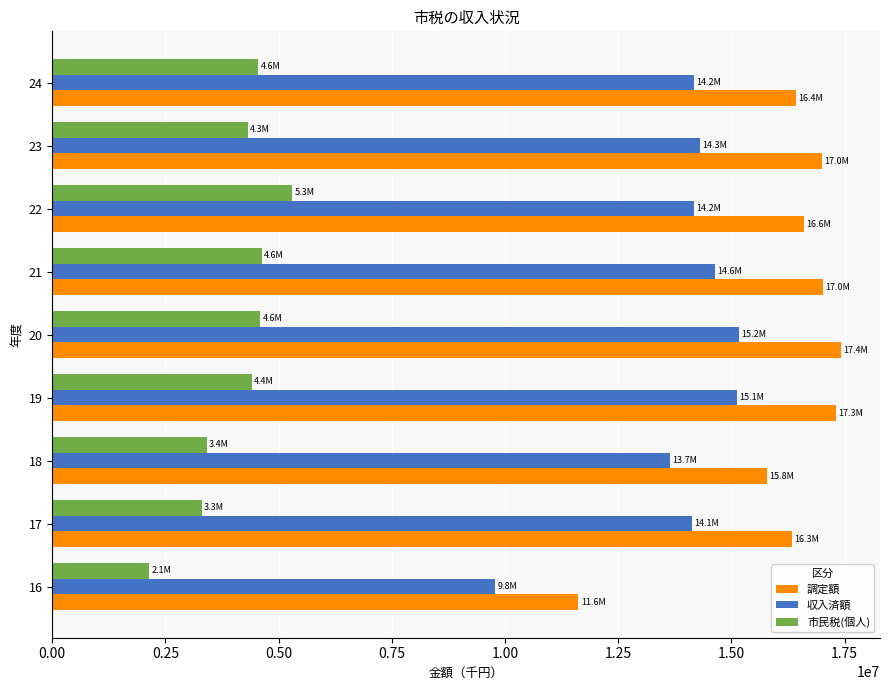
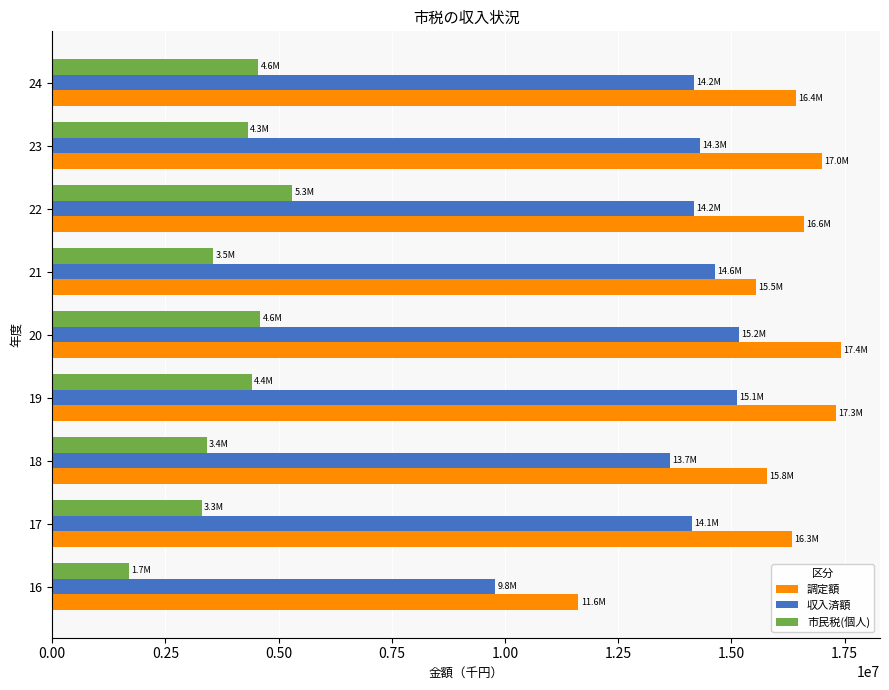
  {
    "調定額": {
      "24": "16.4M",
      "23": "17.0M",
      "22": "16.6M",
-     "21": "17.0M",
+     "21": "15.5M",
      "20": "17.4M",
      "19": "17.3M",
      "18": "15.8M",
      "17": "16.3M",
      "16": "11.6M"
    },
    "収入済額": {
      "24": "14.2M",
      "23": "14.3M",
      "22": "14.2M",
      "21": "14.6M",
      "20": "15.2M",
      "19": "15.1M",
      "18": "13.7M",
      "17": "14.1M",
      "16": "9.8M"
    },
    "市民税(個人)": {
      "24": "4.6M",
      "23": "4.3M",
      "22": "5.3M",
-     "21": "4.6M",
+     "21": "3.5M",
      "20": "4.6M",
      "19": "4.4M",
      "18": "3.4M",
      "17": "3.3M",
-     "16": "2.1M"
+     "16": "1.7M"
    }
  }
